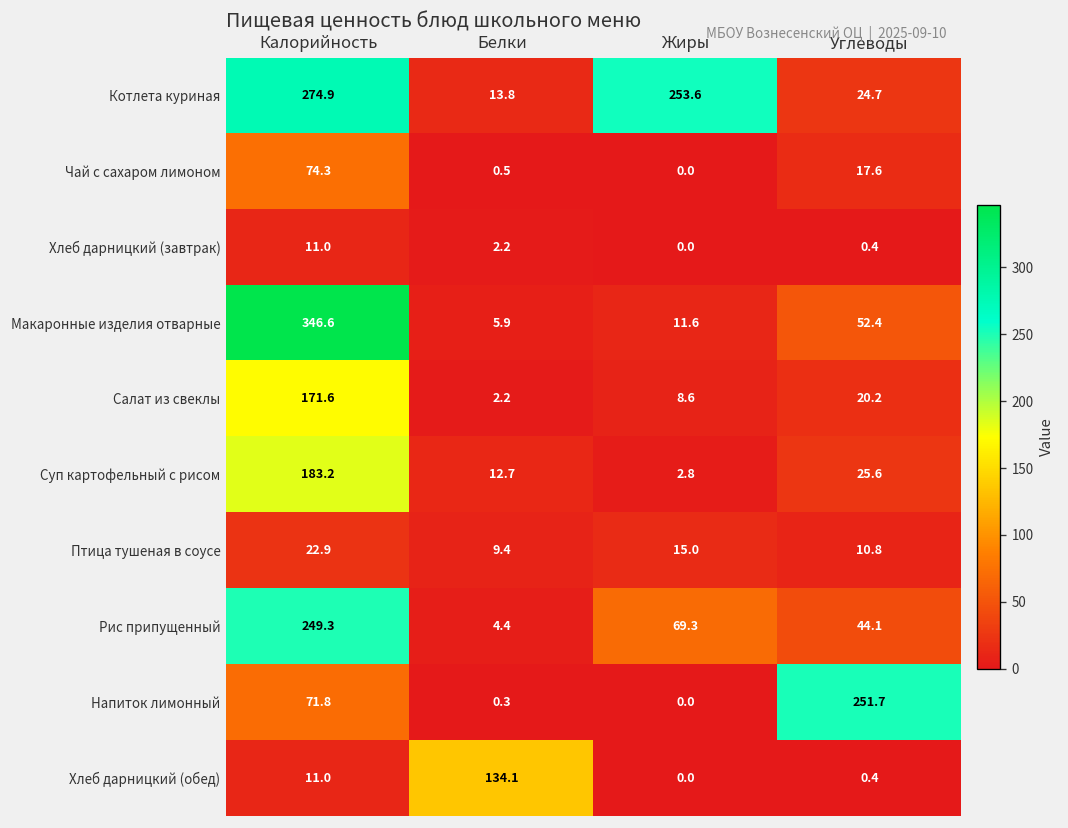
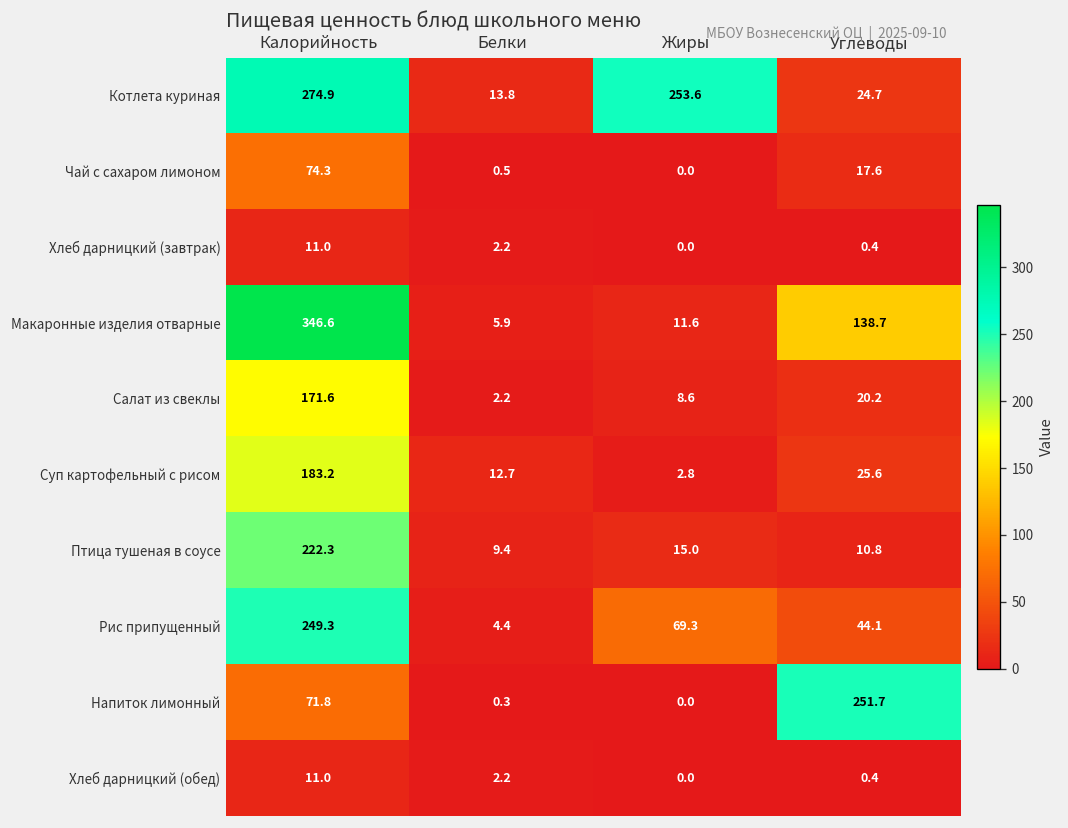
  {
    "Котлета куриная": {
      "Калорийность": 274.9,
      "Белки": 13.8,
      "Жиры": 253.6,
      "Углеводы": 24.7
    },
    "Чай с сахаром лимоном": {
      "Калорийность": 74.3,
      "Белки": 0.5,
      "Жиры": 0.0,
      "Углеводы": 17.6
    },
    "Хлеб дарницкий (завтрак)": {
      "Калорийность": 11.0,
      "Белки": 2.2,
      "Жиры": 0.0,
      "Углеводы": 0.4
    },
    "Макаронные изделия отварные": {
      "Калорийность": 346.6,
      "Белки": 5.9,
      "Жиры": 11.6,
-     "Углеводы": 52.4
+     "Углеводы": 138.7
    },
    "Салат из свеклы": {
      "Калорийность": 171.6,
      "Белки": 2.2,
      "Жиры": 8.6,
      "Углеводы": 20.2
    },
    "Суп картофельный с рисом": {
      "Калорийность": 183.2,
      "Белки": 12.7,
      "Жиры": 2.8,
      "Углеводы": 25.6
    },
    "Птица тушеная в соусе": {
-     "Калорийность": 22.9,
+     "Калорийность": 222.3,
      "Белки": 9.4,
      "Жиры": 15.0,
      "Углеводы": 10.8
    },
    "Рис припущенный": {
      "Калорийность": 249.3,
      "Белки": 4.4,
      "Жиры": 69.3,
      "Углеводы": 44.1
    },
    "Напиток лимонный": {
      "Калорийность": 71.8,
      "Белки": 0.3,
      "Жиры": 0.0,
      "Углеводы": 251.7
    },
    "Хлеб дарницкий (обед)": {
      "Калорийность": 11.0,
-     "Белки": 134.1,
+     "Белки": 2.2,
      "Жиры": 0.0,
      "Углеводы": 0.4
    }
  }
